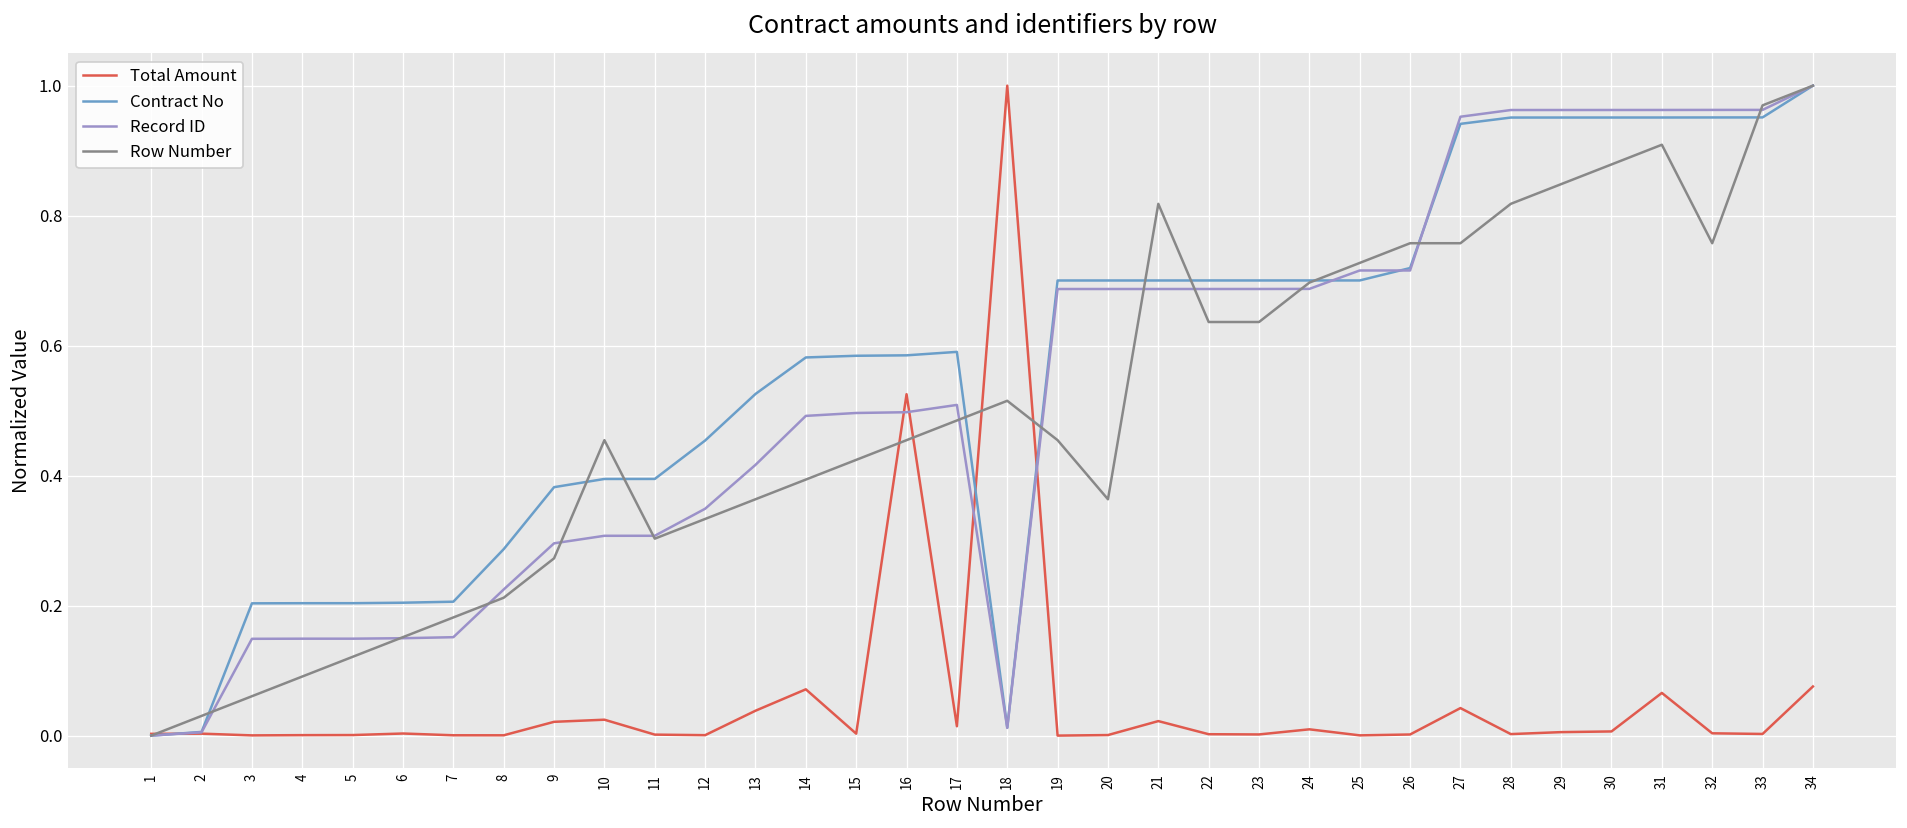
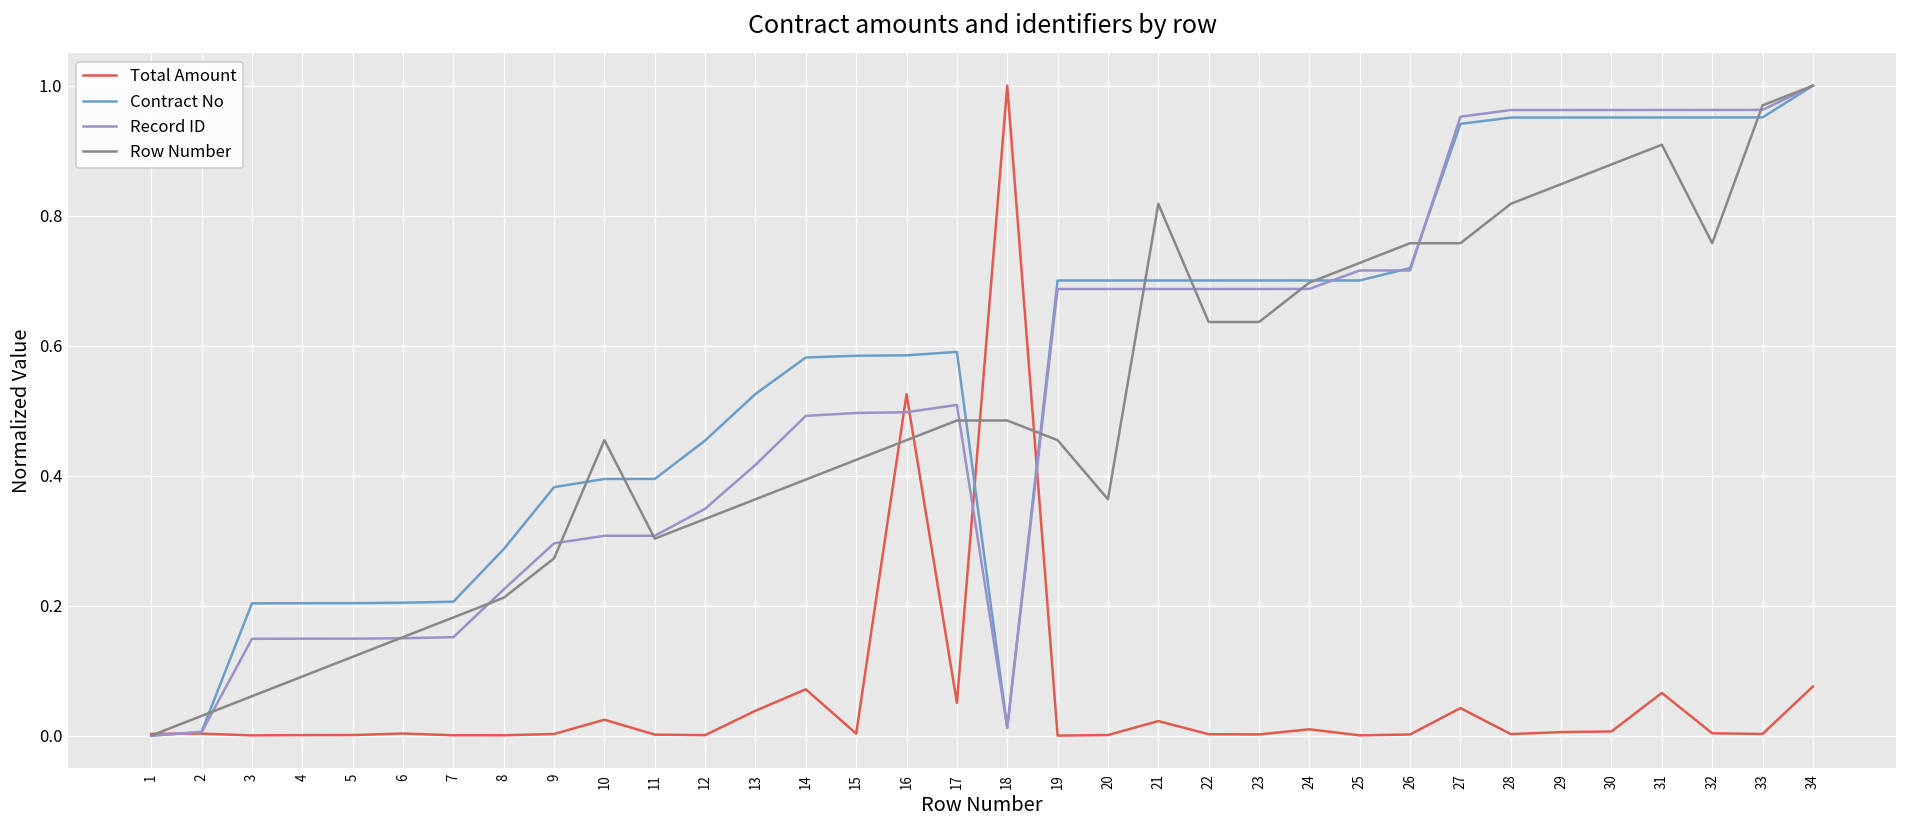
  {
    "Total Amount": {
      "3": 0.00,
      "4": 0.00,
      "5": 0.00,
      "6": 0.00,
      "7": 0.00,
      "8": 0.00,
-     "9": 0.02,
+     "9": 0.00,
      "10": 0.02,
      "11": 0.00,
      "12": 0.00,
      "13": 0.04,
      "14": 0.07,
      "15": 0.00,
      "16": 0.53,
-     "17": 0.01,
+     "17": 0.05,
      "18": 1.00,
      "19": 0.00,
      "20": 0.00,
      "21": 0.02,
      "22": 0.00,
      "23": 0.00,
      "24": 0.01,
      "25": 0.00,
      "26": 0.00,
      "27": 0.04,
      "28": 0.00,
      "29": 0.01,
      "30": 0.01,
      "31": 0.07,
      "32": 0.00,
      "33": 0.00,
      "34": 0.08
    },
    "Row Number": {
      "2": 0.03,
      "3": 0.06,
      "4": 0.09,
      "5": 0.12,
      "7": 0.18,
      "8": 0.21,
      "9": 0.27,
      "10": 0.45,
      "12": 0.33,
      "13": 0.36,
      "14": 0.39,
      "15": 0.42,
      "16": 0.45,
      "17": 0.48,
-     "18": 0.52,
+     "18": 0.48,
      "19": 0.45,
      "20": 0.36,
      "21": 0.82,
      "22": 0.64,
      "23": 0.64,
      "25": 0.73,
      "26": 0.76,
      "27": 0.76,
      "28": 0.82,
      "29": 0.85,
      "30": 0.88,
      "31": 0.91,
      "32": 0.76,
      "33": 0.97
    }
  }
